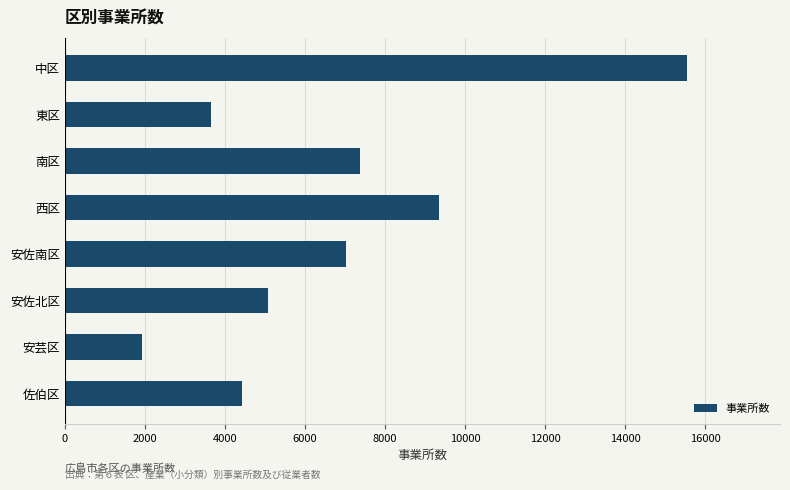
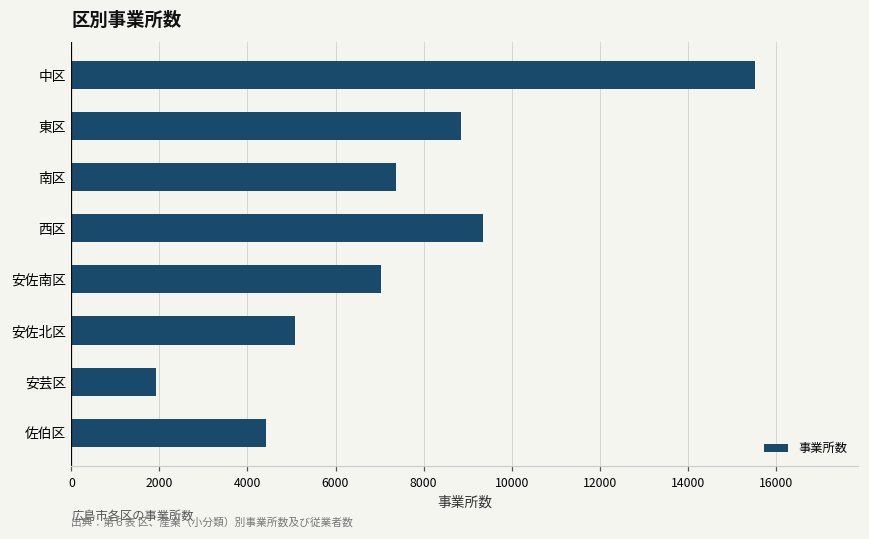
  {
    "中区": 15500,
-   "東区": 3600,
+   "東区": 8800,
    "南区": 7400,
    "西区": 9400,
    "安佐南区": 7000,
    "安佐北区": 5100,
    "安芸区": 1900,
    "佐伯区": 4400
  }
